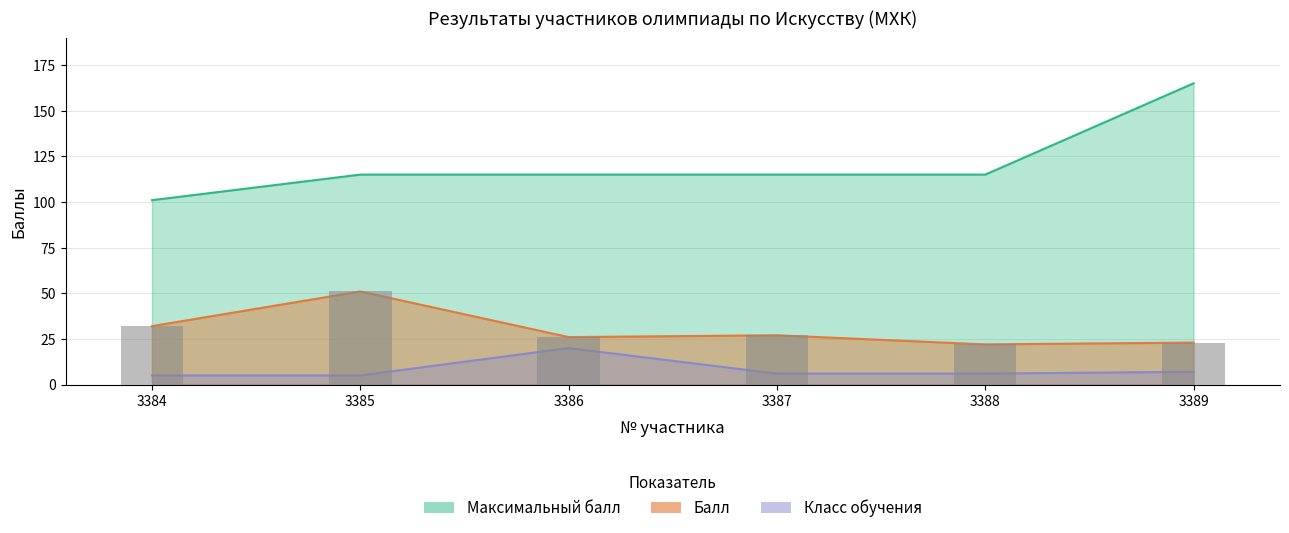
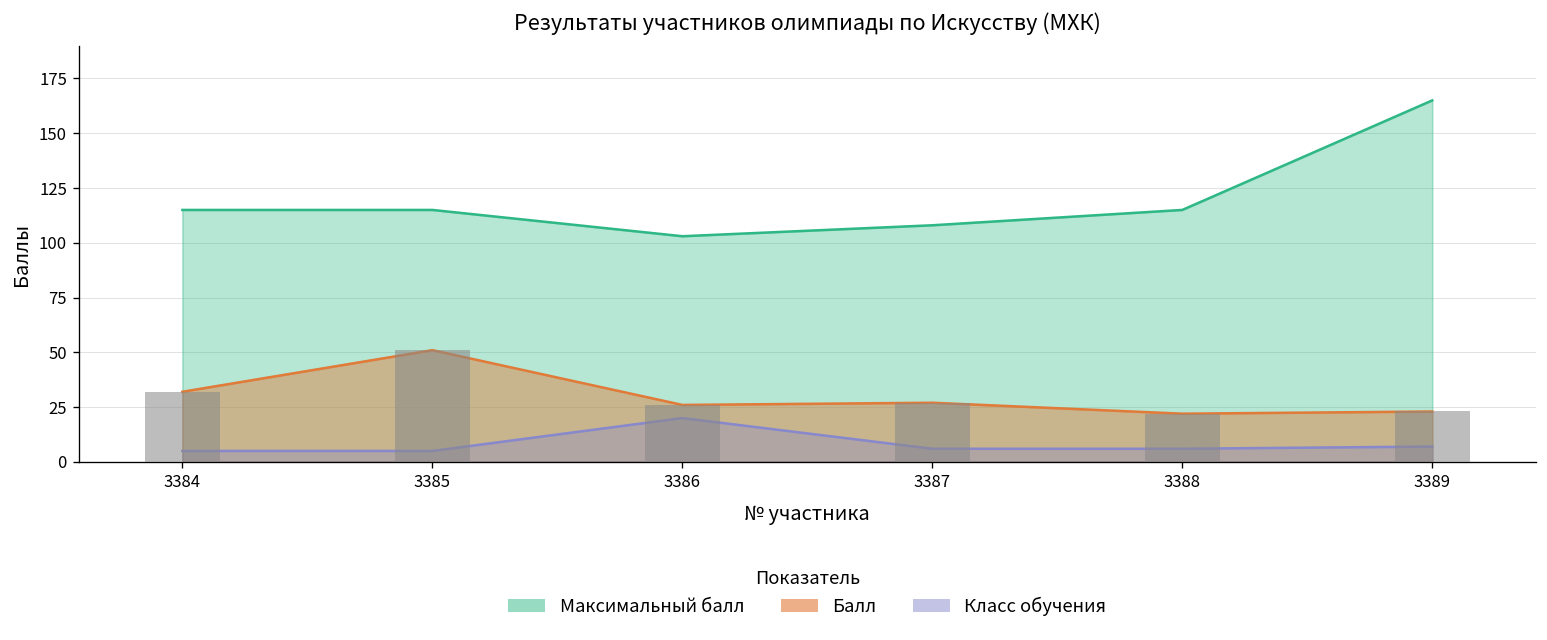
  {
    "Максимальный балл": {
-     "3384": 101,
+     "3384": 115,
      "3385": 115,
-     "3386": 115,
-     "3387": 115,
+     "3386": 103,
+     "3387": 108,
      "3388": 115,
      "3389": 165
    },
    "Балл": {
      "3384": 32,
      "3385": 51,
      "3386": 26,
      "3387": 27,
      "3388": 22,
      "3389": 23
    },
    "Класс обучения": {
      "3384": 5,
      "3385": 5,
      "3386": 20,
      "3387": 6,
      "3388": 6,
      "3389": 7
    }
  }
